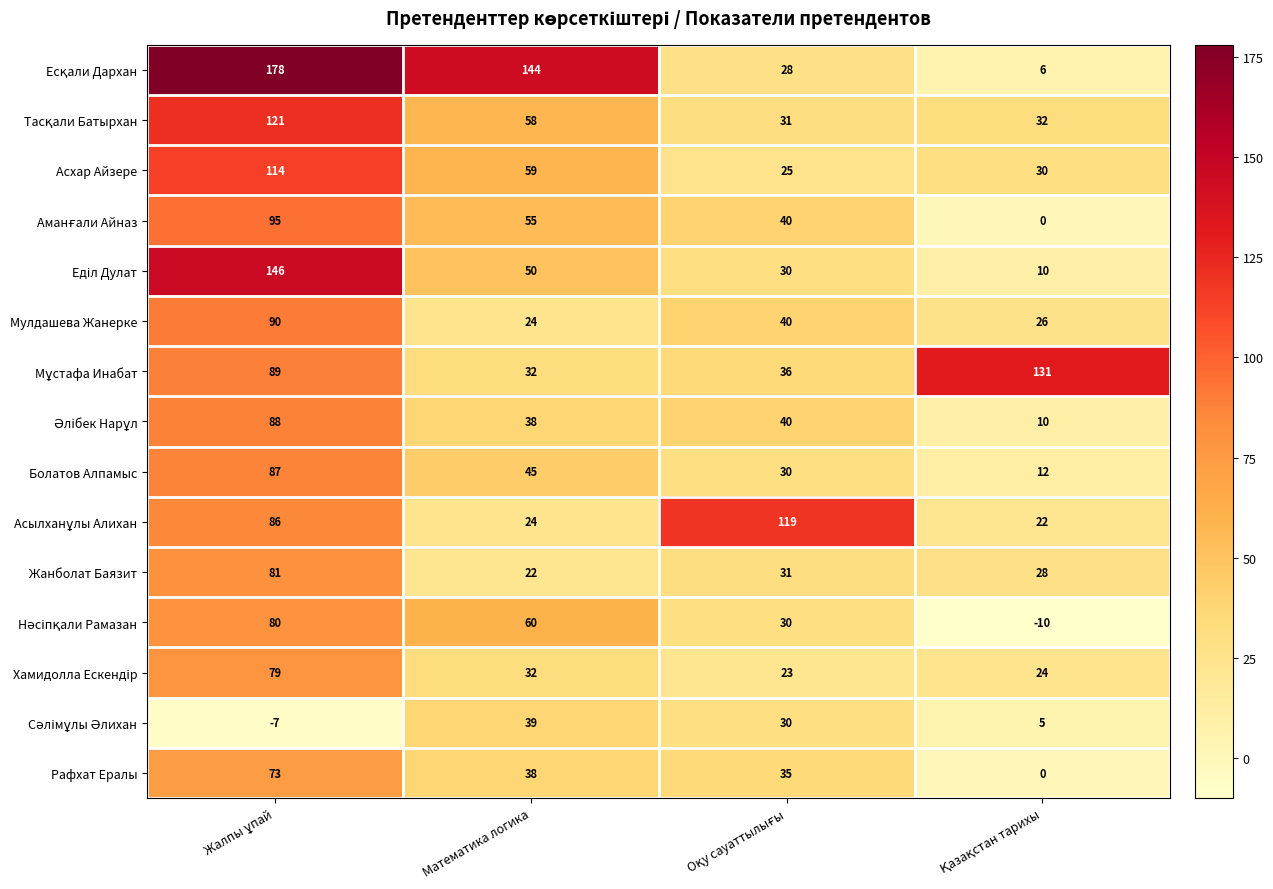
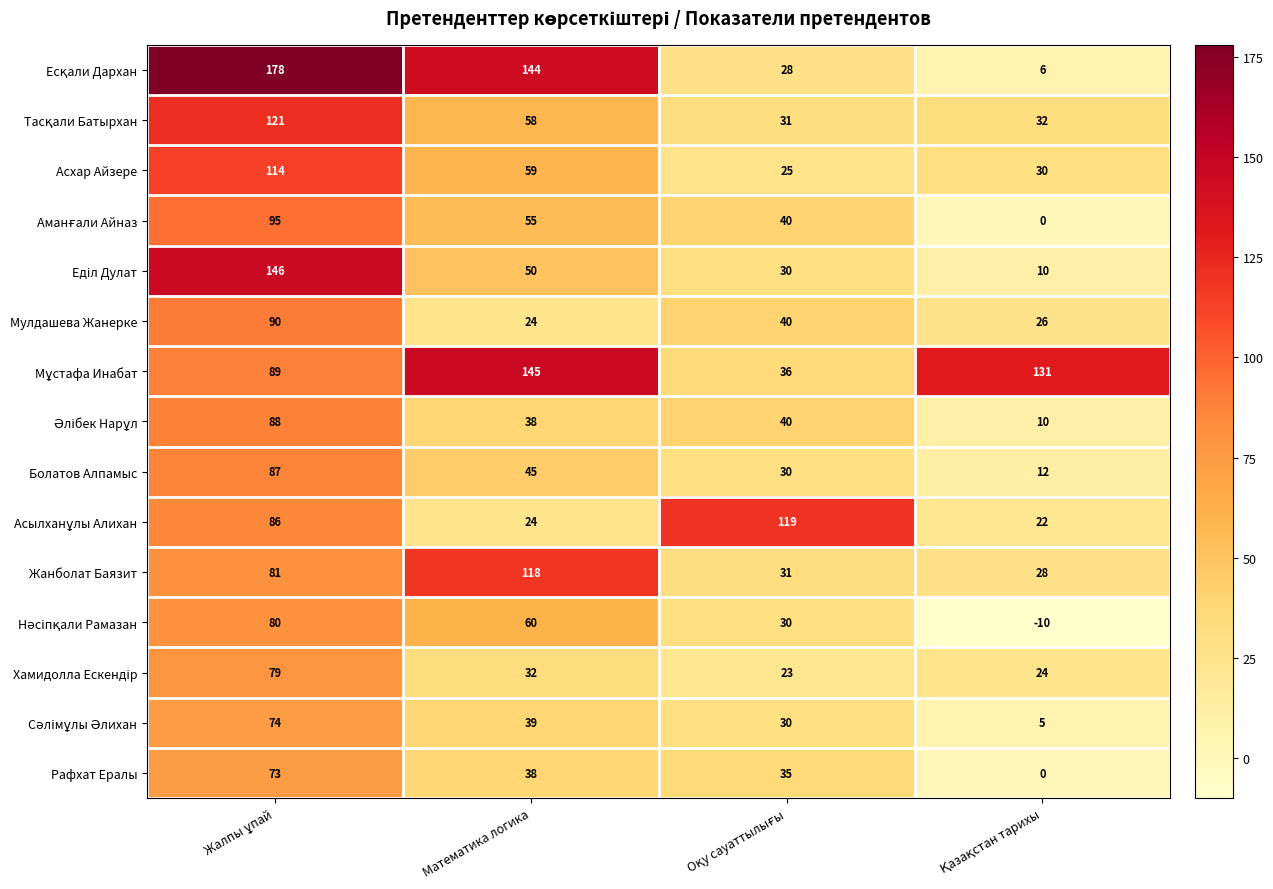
  {
    "Есқали Дархан": {
      "Жалпы ұпай": 178,
      "Математика логика": 144,
      "Оқу сауаттылығы": 28,
      "Қазақстан тарихы": 6
    },
    "Тасқали Батырхан": {
      "Жалпы ұпай": 121,
      "Математика логика": 58,
      "Оқу сауаттылығы": 31,
      "Қазақстан тарихы": 32
    },
    "Асхар Айзере": {
      "Жалпы ұпай": 114,
      "Математика логика": 59,
      "Оқу сауаттылығы": 25,
      "Қазақстан тарихы": 30
    },
    "Аманғали Айназ": {
      "Жалпы ұпай": 95,
      "Математика логика": 55,
      "Оқу сауаттылығы": 40,
      "Қазақстан тарихы": 0
    },
    "Еділ Дулат": {
      "Жалпы ұпай": 146,
      "Математика логика": 50,
      "Оқу сауаттылығы": 30,
      "Қазақстан тарихы": 10
    },
    "Мулдашева Жанерке": {
      "Жалпы ұпай": 90,
      "Математика логика": 24,
      "Оқу сауаттылығы": 40,
      "Қазақстан тарихы": 26
    },
    "Мұстафа Инабат": {
      "Жалпы ұпай": 89,
-     "Математика логика": 32,
+     "Математика логика": 145,
      "Оқу сауаттылығы": 36,
      "Қазақстан тарихы": 131
    },
    "Әлібек Нарұл": {
      "Жалпы ұпай": 88,
      "Математика логика": 38,
      "Оқу сауаттылығы": 40,
      "Қазақстан тарихы": 10
    },
    "Болатов Алпамыс": {
      "Жалпы ұпай": 87,
      "Математика логика": 45,
      "Оқу сауаттылығы": 30,
      "Қазақстан тарихы": 12
    },
    "Асылханұлы Алихан": {
      "Жалпы ұпай": 86,
      "Математика логика": 24,
      "Оқу сауаттылығы": 119,
      "Қазақстан тарихы": 22
    },
    "Жанболат Баязит": {
      "Жалпы ұпай": 81,
-     "Математика логика": 22,
+     "Математика логика": 118,
      "Оқу сауаттылығы": 31,
      "Қазақстан тарихы": 28
    },
    "Нәсіпқали Рамазан": {
      "Жалпы ұпай": 80,
      "Математика логика": 60,
      "Оқу сауаттылығы": 30,
      "Қазақстан тарихы": -10
    },
    "Хамидолла Ескендір": {
      "Жалпы ұпай": 79,
      "Математика логика": 32,
      "Оқу сауаттылығы": 23,
      "Қазақстан тарихы": 24
    },
    "Сәлімұлы Әлихан": {
-     "Жалпы ұпай": -7,
+     "Жалпы ұпай": 74,
      "Математика логика": 39,
      "Оқу сауаттылығы": 30,
      "Қазақстан тарихы": 5
    },
    "Рафхат Ералы": {
      "Жалпы ұпай": 73,
      "Математика логика": 38,
      "Оқу сауаттылығы": 35,
      "Қазақстан тарихы": 0
    }
  }
